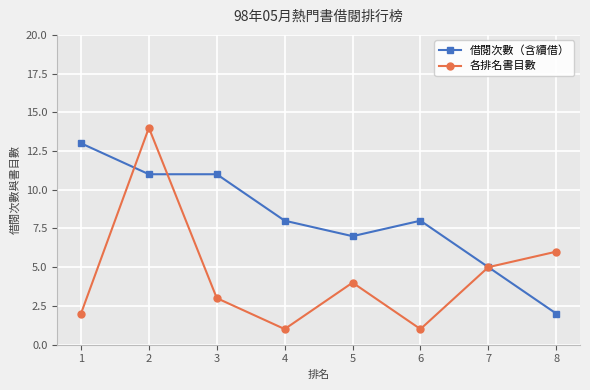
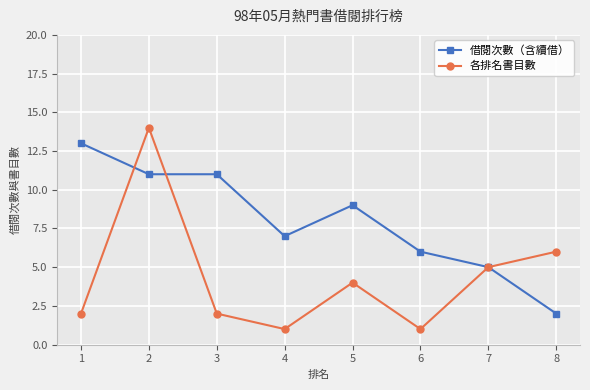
  {
    "借閱次數（含續借）": {
      "1": 13,
      "2": 11,
      "3": 11,
-     "4": 8,
-     "5": 7,
-     "6": 8,
+     "4": 7,
+     "5": 9,
+     "6": 6,
      "8": 2
    },
    "各排名書目數": {
      "1": 2,
      "2": 14,
-     "3": 3,
+     "3": 2,
      "4": 1,
      "5": 4,
      "6": 1,
      "8": 6
    }
  }
